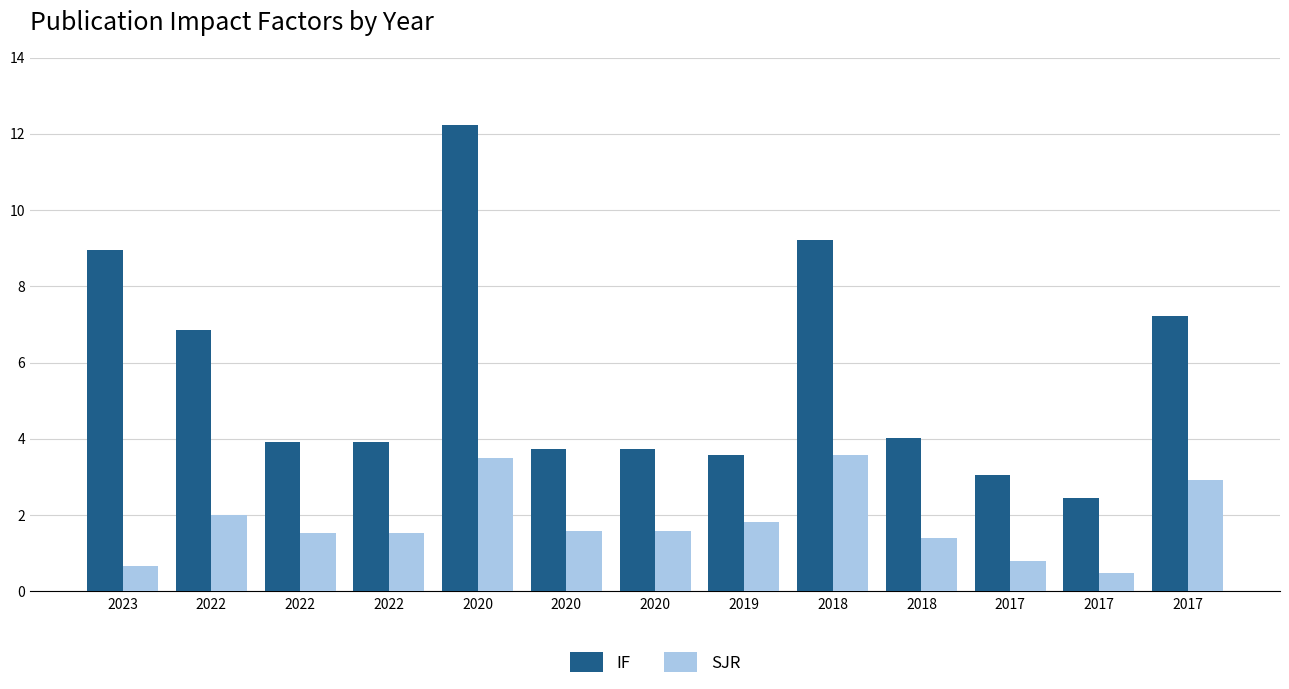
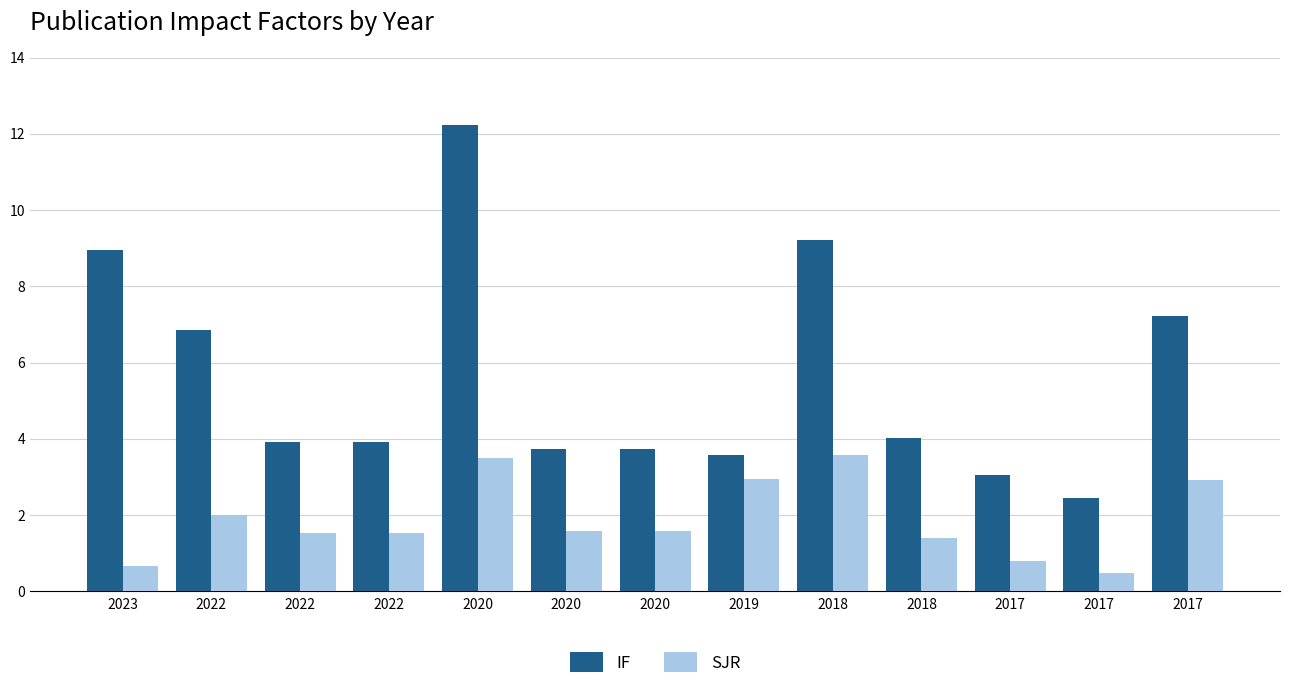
  {
    "IF": {
      "2023": 9.0,
      "2019": 3.6
    },
    "SJR": {
      "2023": 0.7,
-     "2019": 1.8
+     "2019": 3.0
    }
  }
